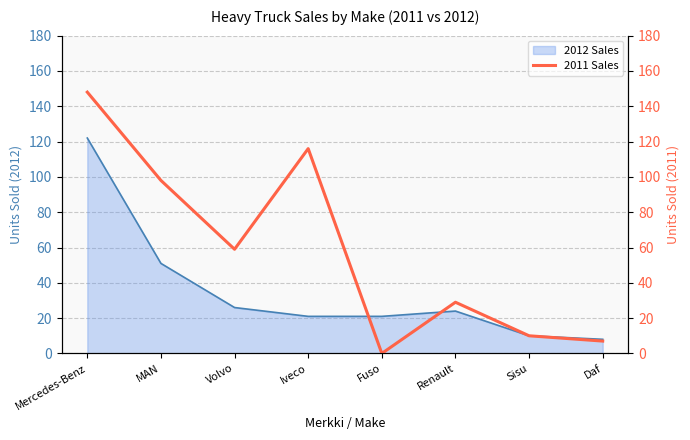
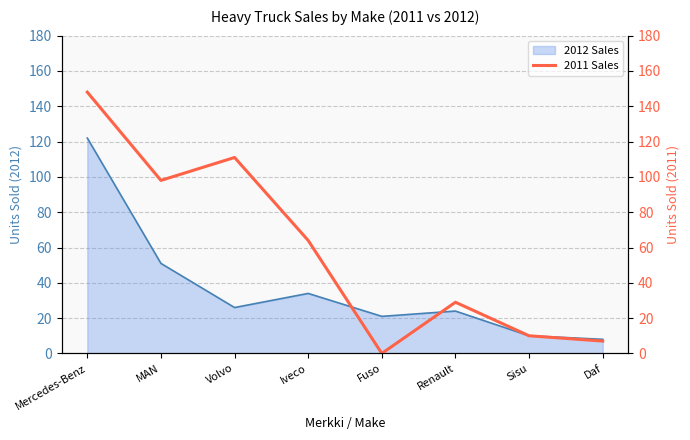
  {
    "2012 Sales": {
      "Mercedes-Benz": 122,
      "MAN": 51,
      "Volvo": 26,
-     "Iveco": 21,
+     "Iveco": 34,
      "Fuso": 21,
      "Renault": 24,
      "Sisu": 10,
      "Daf": 8
    },
    "2011 Sales": {
      "Mercedes-Benz": 148,
      "MAN": 98,
-     "Volvo": 59,
-     "Iveco": 116,
+     "Volvo": 111,
+     "Iveco": 64,
      "Fuso": 0,
      "Renault": 29,
      "Sisu": 10,
      "Daf": 7
    }
  }
